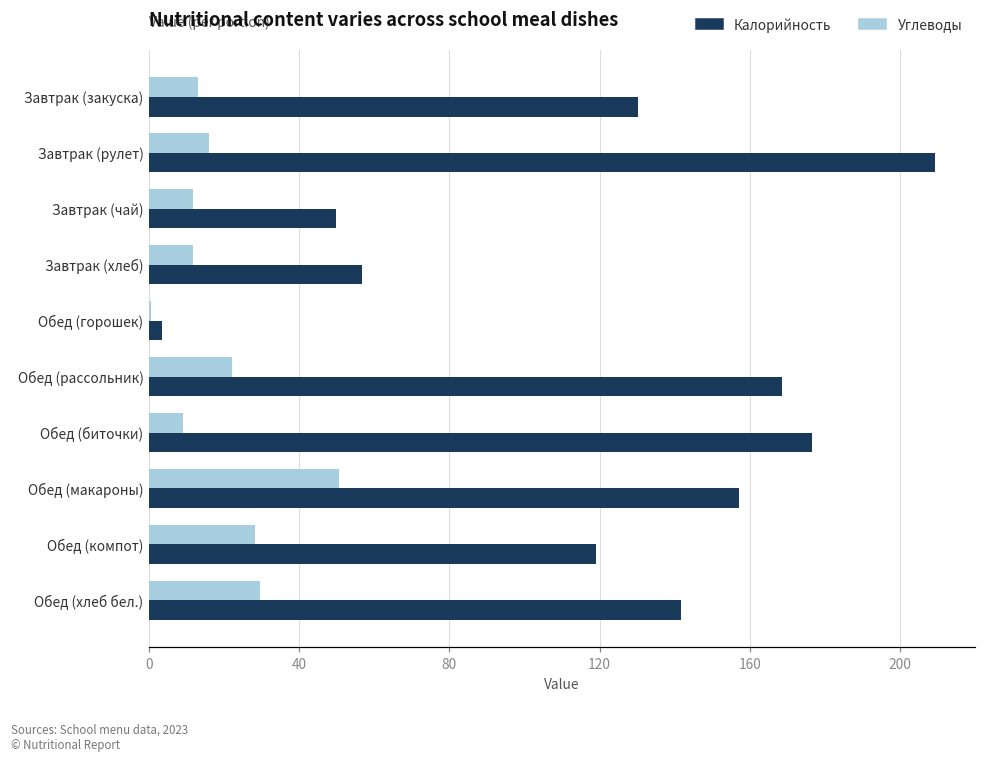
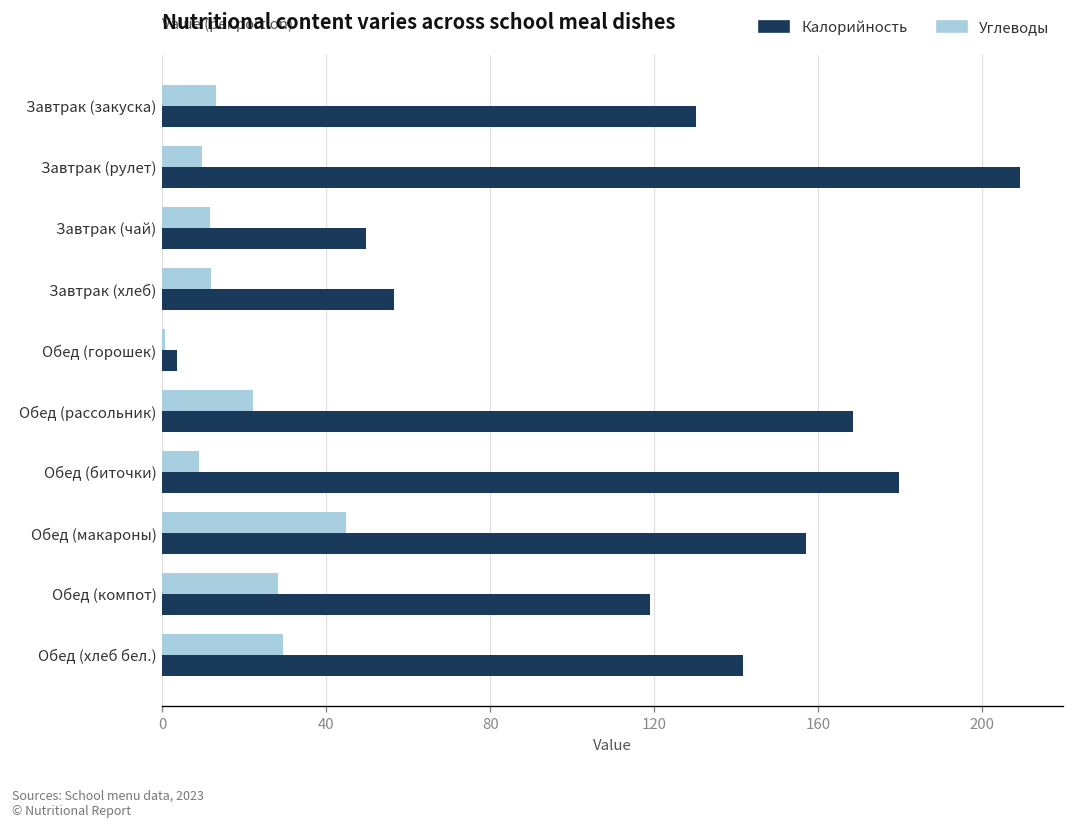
  {
    "Калорийность": {
      "Завтрак (закуска)": 130,
      "Завтрак (рулет)": 209,
      "Завтрак (чай)": 50,
      "Завтрак (хлеб)": 57,
      "Обед (горошек)": 3,
      "Обед (рассольник)": 168,
-     "Обед (биточки)": 176,
+     "Обед (биточки)": 180,
      "Обед (макароны)": 157,
      "Обед (компот)": 119,
      "Обед (хлеб бел.)": 142
    },
    "Углеводы": {
      "Завтрак (закуска)": 13,
-     "Завтрак (рулет)": 16,
+     "Завтрак (рулет)": 10,
      "Завтрак (чай)": 12,
      "Завтрак (хлеб)": 12,
      "Обед (рассольник)": 22,
      "Обед (биточки)": 9,
-     "Обед (макароны)": 51,
+     "Обед (макароны)": 45,
      "Обед (компот)": 28,
      "Обед (хлеб бел.)": 30
    }
  }
